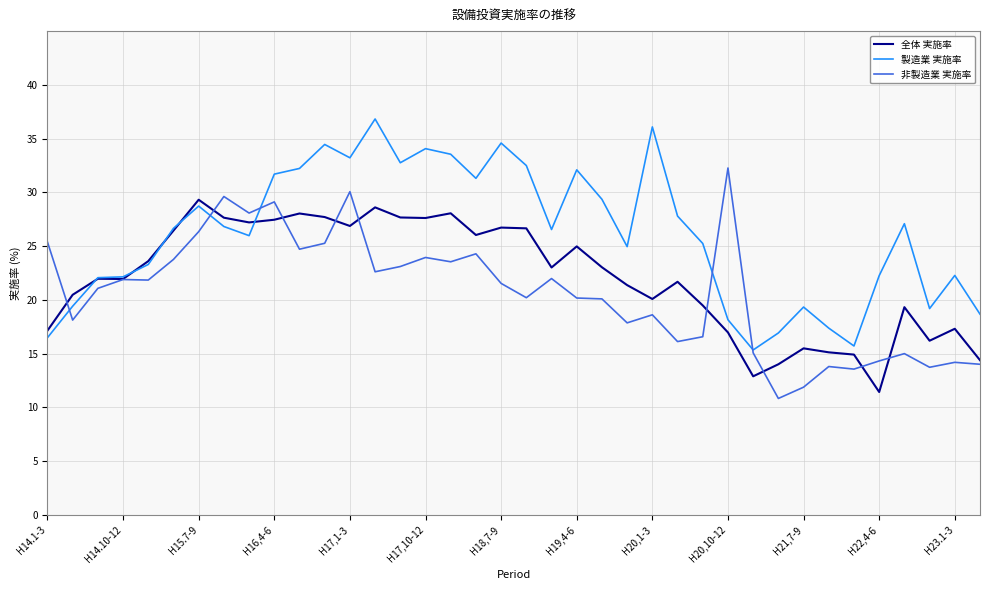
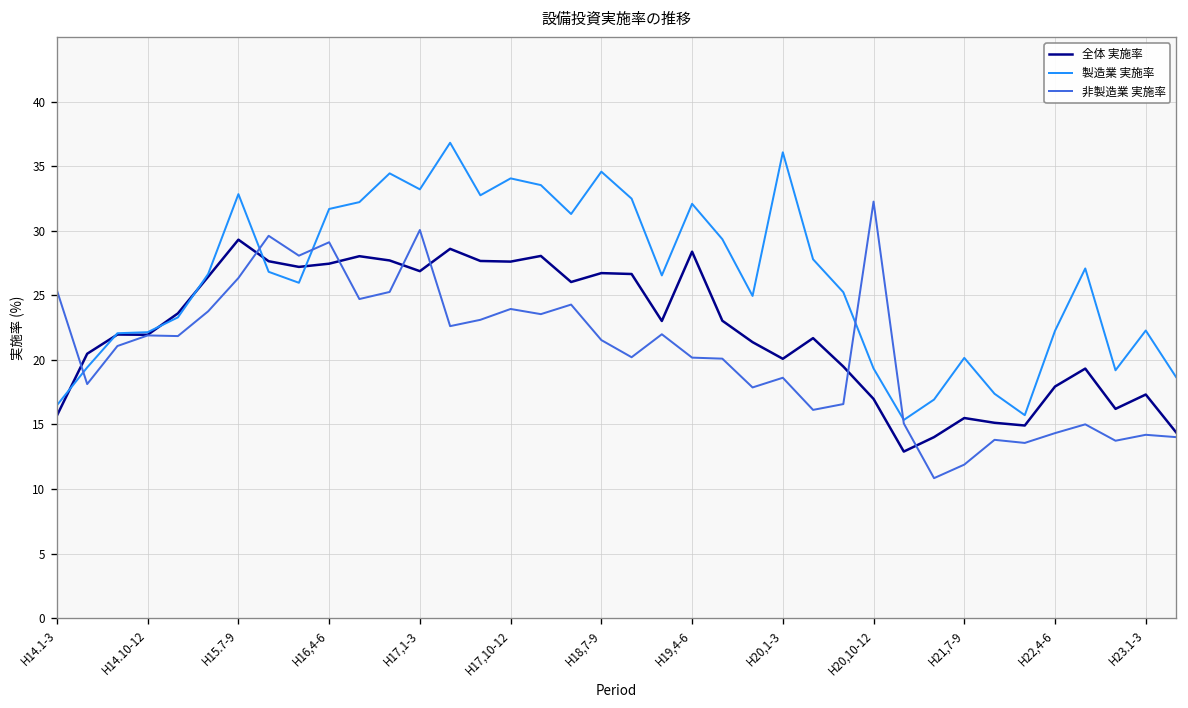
  {
    "全体 実施率": {
-     "H14.1-3": 17.2,
+     "H14.1-3": 15.7,
      "H15.7-9": 29.3,
      "H16,4-6": 27.5,
      "H17,1-3": 26.9,
      "H17,10-12": 27.6,
      "H18,7-9": 26.7,
-     "H19,4-6": 25.0,
+     "H19,4-6": 28.4,
      "H20,1-3": 20.1,
      "H20,10-12": 17.0,
      "H21,7-9": 15.5,
-     "H22,4-6": 11.4,
+     "H22,4-6": 17.9,
      "H23.1-3": 17.3
    },
    "製造業 実施率": {
      "H14.1-3": 16.5,
-     "H15.7-9": 28.7,
+     "H15.7-9": 32.9,
      "H16,4-6": 31.7,
      "H17,1-3": 33.2,
      "H17,10-12": 34.1,
      "H18,7-9": 34.6,
      "H19,4-6": 32.1,
      "H20,1-3": 36.1,
-     "H20,10-12": 18.2,
-     "H21,7-9": 19.3,
+     "H20,10-12": 19.3,
+     "H21,7-9": 20.2,
      "H22,4-6": 22.3,
      "H23.1-3": 22.3
    },
    "非製造業 実施率": {
      "H14.1-3": 25.4,
      "H15.7-9": 26.4,
      "H16,4-6": 29.1,
      "H17,1-3": 30.1,
      "H17,10-12": 24.0,
      "H18,7-9": 21.5,
      "H19,4-6": 20.2,
      "H20,1-3": 18.6,
      "H20,10-12": 32.3,
      "H21,7-9": 11.9,
      "H22,4-6": 14.3,
      "H23.1-3": 14.2
    }
  }
